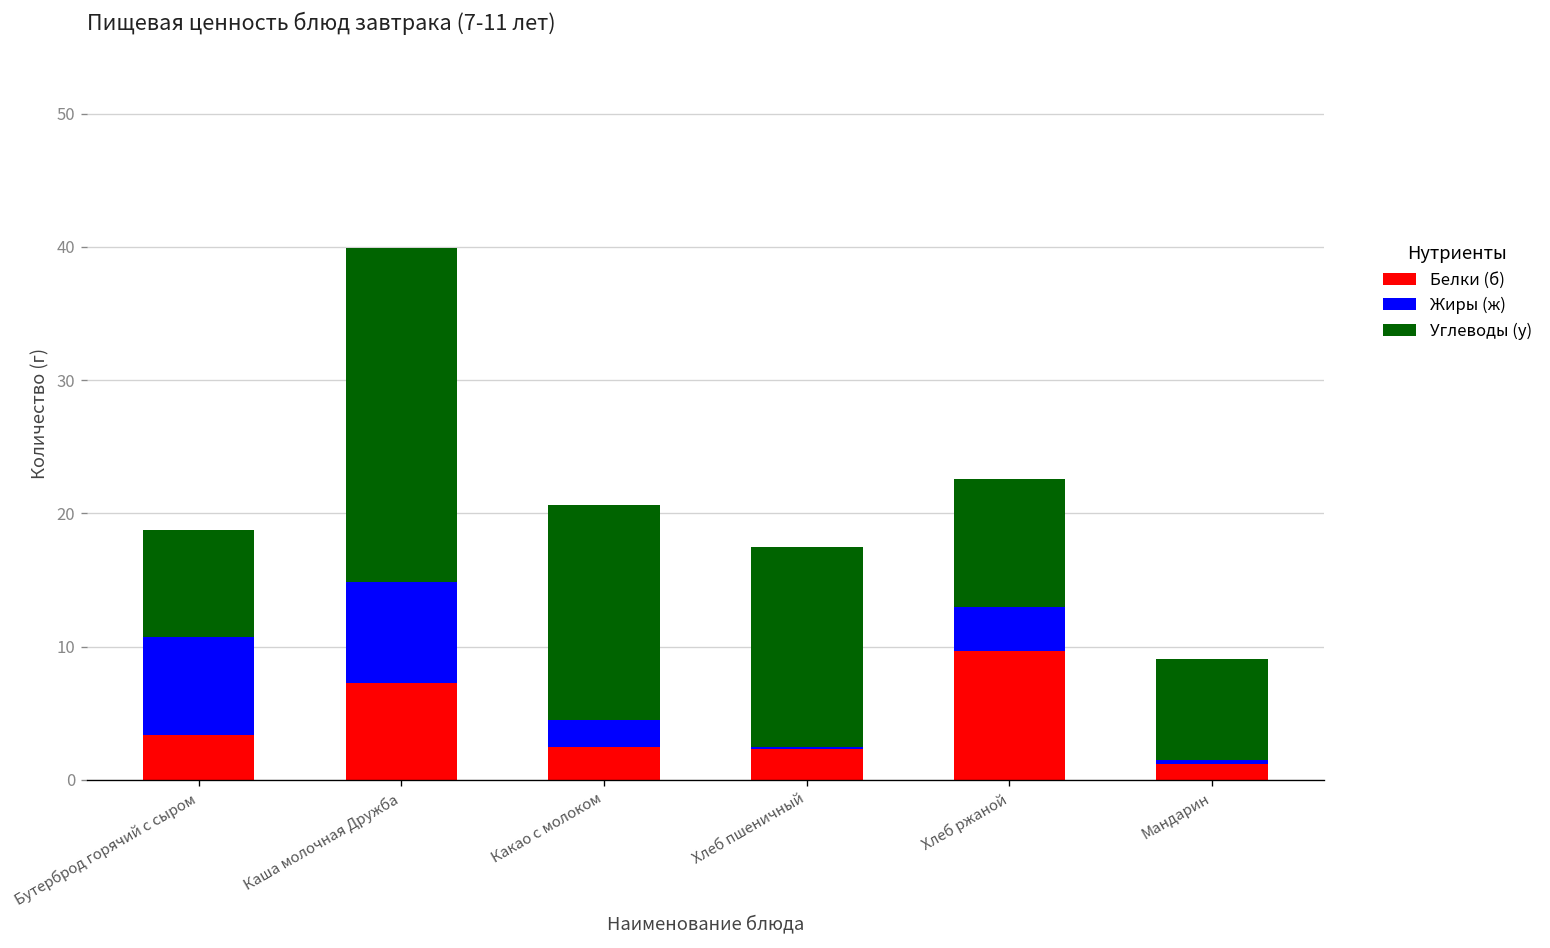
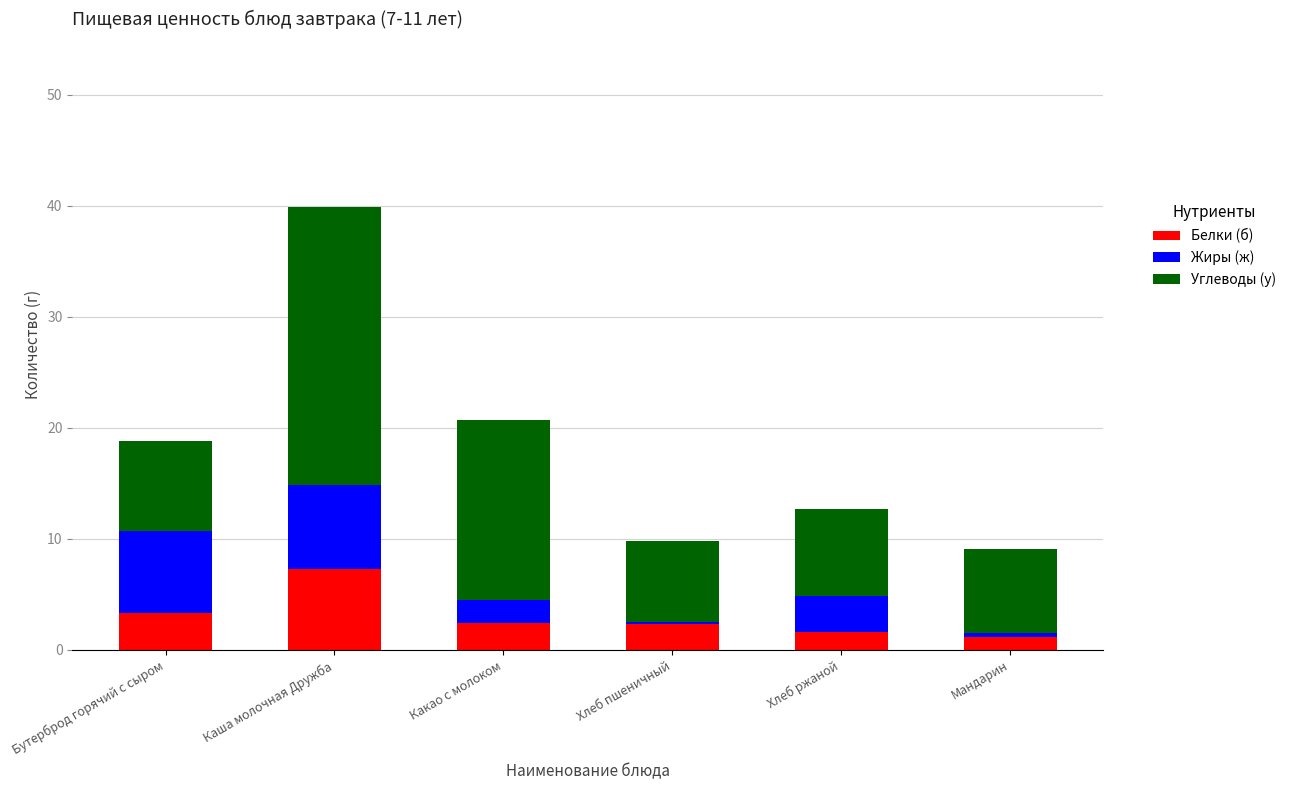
  {
    "Белки (б)": {
      "Бутерброд горячий с сыром": 3.4,
      "Каша молочная Дружба": 7.3,
      "Какао с молоком": 2.5,
      "Хлеб пшеничный": 2.3,
-     "Хлеб ржаной": 9.7,
+     "Хлеб ржаной": 1.6,
      "Мандарин": 1.2
    },
    "Жиры (ж)": {
      "Бутерброд горячий с сыром": 7.4,
      "Каша молочная Дружба": 7.6,
      "Какао с молоком": 2.0,
      "Хлеб ржаной": 3.3,
      "Мандарин": 0.3
    },
    "Углеводы (у)": {
      "Бутерброд горячий с сыром": 8.1,
      "Каша молочная Дружба": 25.1,
      "Какао с молоком": 16.2,
-     "Хлеб пшеничный": 15.0,
-     "Хлеб ржаной": 9.6,
+     "Хлеб пшеничный": 7.3,
+     "Хлеб ржаной": 7.8,
      "Мандарин": 7.6
    }
  }
